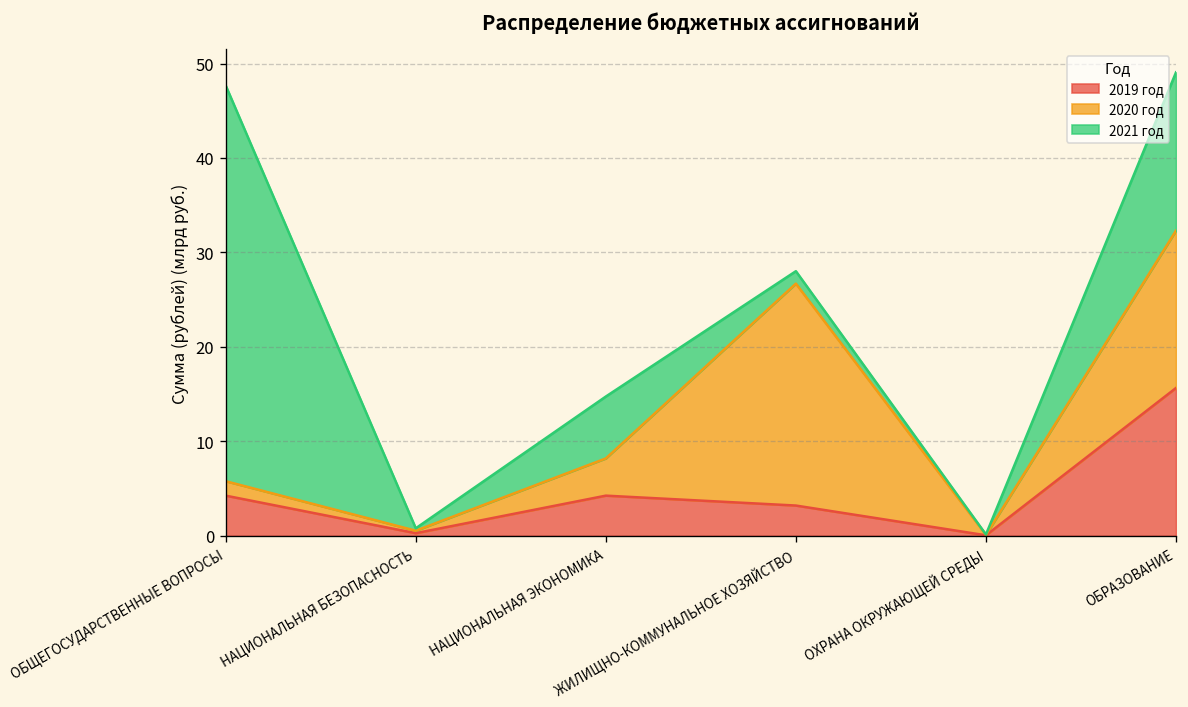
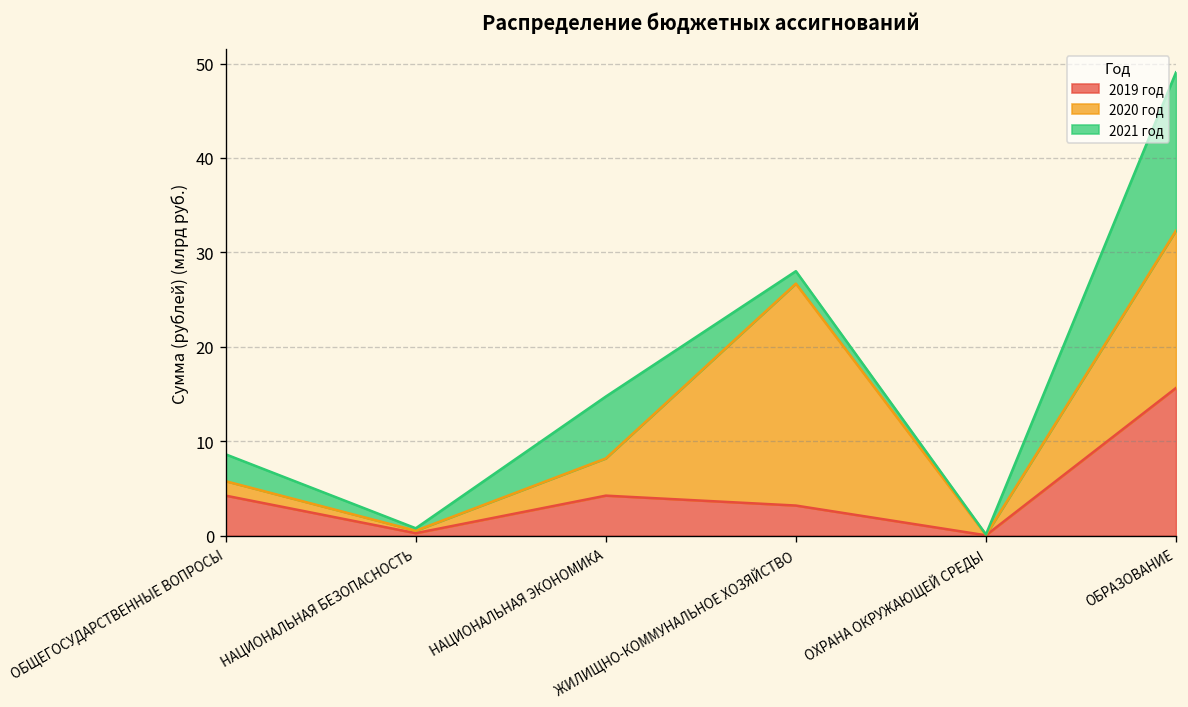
  {
    "2019 год": {
      "ОБЩЕГОСУДАРСТВЕННЫЕ ВОПРОСЫ": 4,
      "НАЦИОНАЛЬНАЯ ЭКОНОМИКА": 4,
      "ЖИЛИЩНО-КОММУНАЛЬНОЕ ХОЗЯЙСТВО": 3,
      "ОБРАЗОВАНИЕ": 16
    },
    "2020 год": {
      "ОБЩЕГОСУДАРСТВЕННЫЕ ВОПРОСЫ": 2,
      "НАЦИОНАЛЬНАЯ ЭКОНОМИКА": 4,
      "ЖИЛИЩНО-КОММУНАЛЬНОЕ ХОЗЯЙСТВО": 24,
      "ОБРАЗОВАНИЕ": 17
    },
    "2021 год": {
-     "ОБЩЕГОСУДАРСТВЕННЫЕ ВОПРОСЫ": 42,
+     "ОБЩЕГОСУДАРСТВЕННЫЕ ВОПРОСЫ": 3,
      "НАЦИОНАЛЬНАЯ ЭКОНОМИКА": 7,
      "ЖИЛИЩНО-КОММУНАЛЬНОЕ ХОЗЯЙСТВО": 1,
      "ОБРАЗОВАНИЕ": 17
    }
  }
